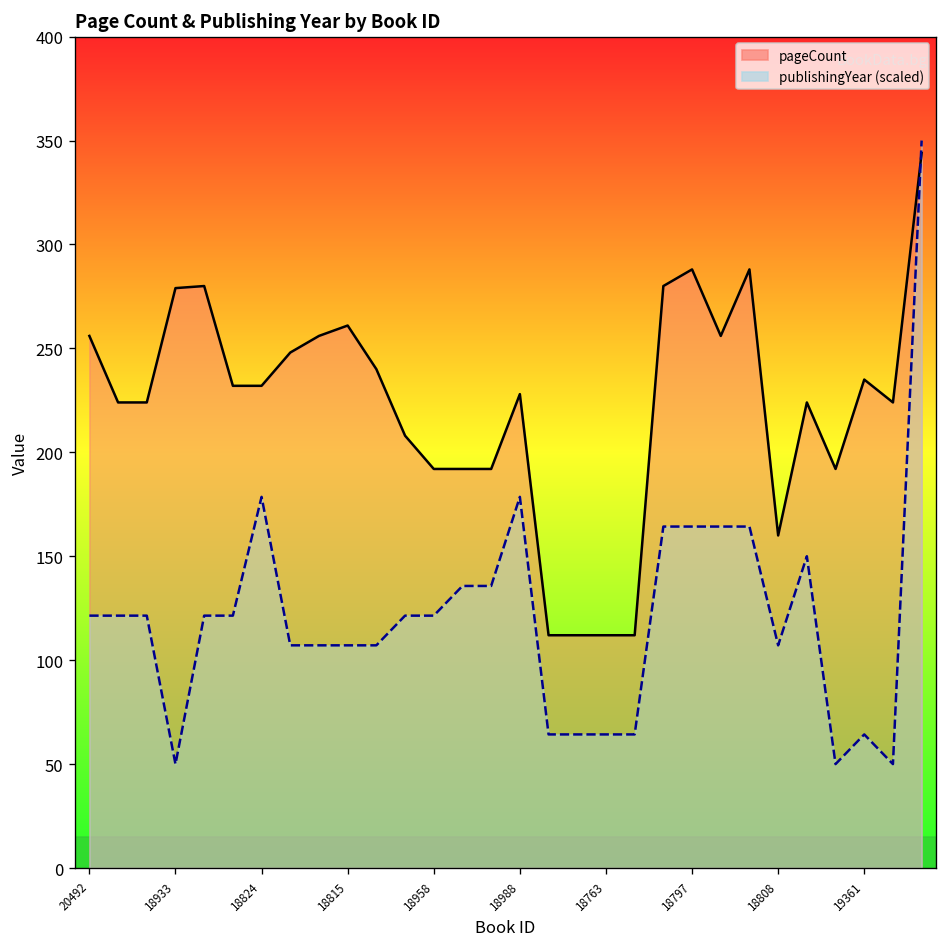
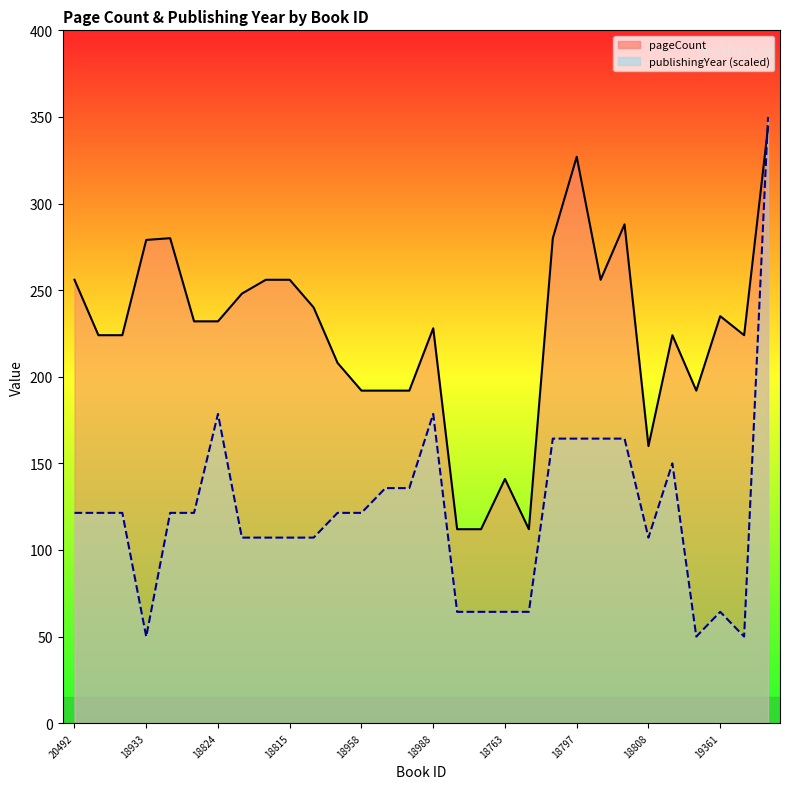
  {
    "pageCount": {
      "20492": 256,
      "18933": 279,
      "18824": 232,
-     "18815": 261,
+     "18815": 256,
      "18958": 192,
      "18988": 228,
-     "18763": 112,
-     "18797": 288,
+     "18763": 141,
+     "18797": 327,
      "18808": 160,
      "19361": 235
    },
    "publishingYear (scaled)": {
      "20492": 121,
      "18933": 50,
      "18824": 179,
      "18815": 107,
      "18958": 121,
      "18988": 179,
      "18763": 64,
      "18797": 164,
      "18808": 107,
      "19361": 64
    }
  }
